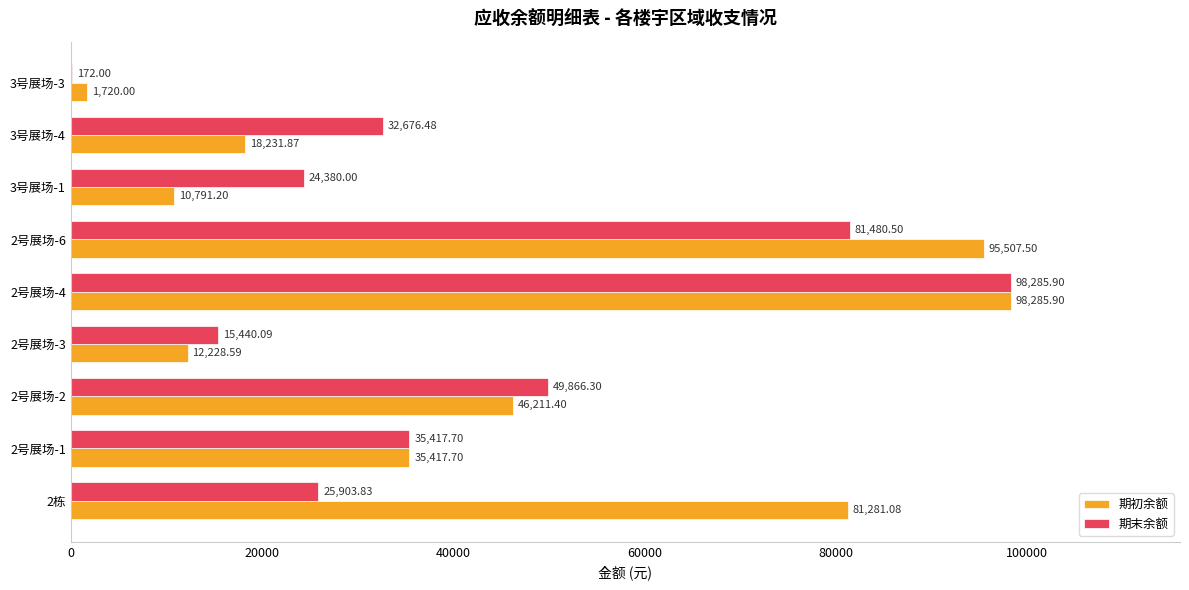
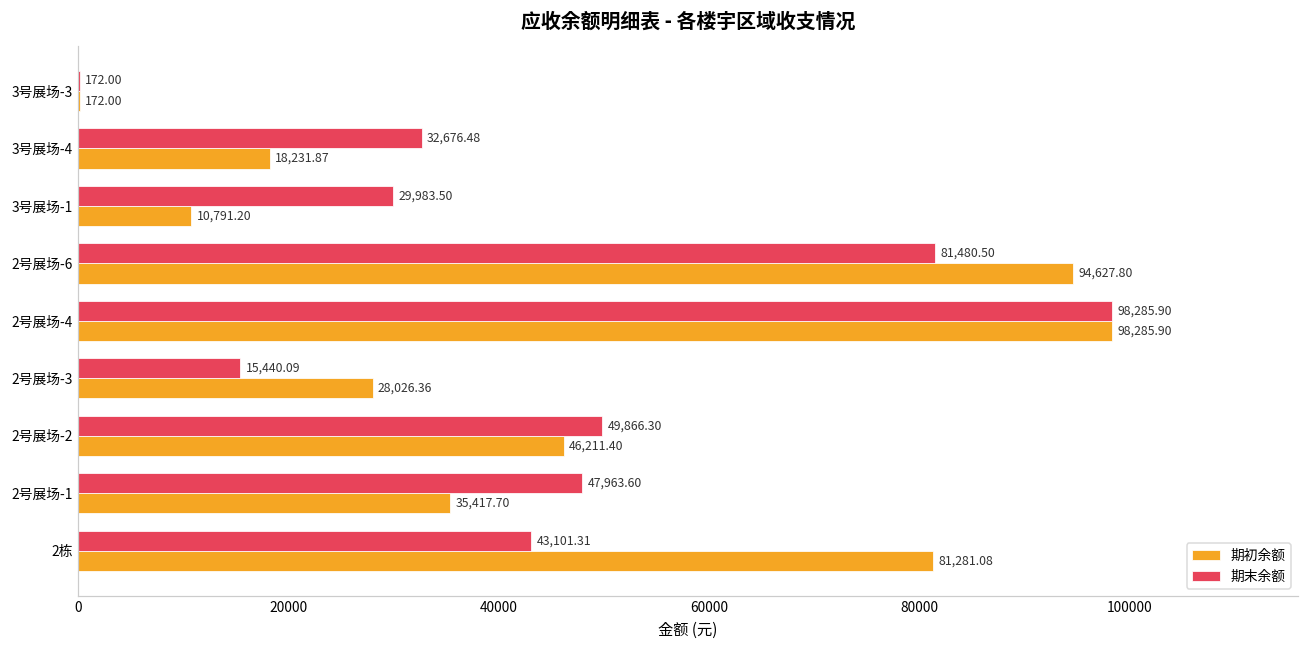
  {
    "期初余额": {
-     "3号展场-3": "1,720.00",
+     "3号展场-3": "172.00",
      "3号展场-4": "18,231.87",
      "3号展场-1": "10,791.20",
-     "2号展场-6": "95,507.50",
+     "2号展场-6": "94,627.80",
      "2号展场-4": "98,285.90",
-     "2号展场-3": "12,228.59",
+     "2号展场-3": "28,026.36",
      "2号展场-2": "46,211.40",
      "2号展场-1": "35,417.70",
      "2栋": "81,281.08"
    },
    "期末余额": {
      "3号展场-3": "172.00",
      "3号展场-4": "32,676.48",
-     "3号展场-1": "24,380.00",
+     "3号展场-1": "29,983.50",
      "2号展场-6": "81,480.50",
      "2号展场-4": "98,285.90",
      "2号展场-3": "15,440.09",
      "2号展场-2": "49,866.30",
-     "2号展场-1": "35,417.70",
-     "2栋": "25,903.83"
+     "2号展场-1": "47,963.60",
+     "2栋": "43,101.31"
    }
  }
